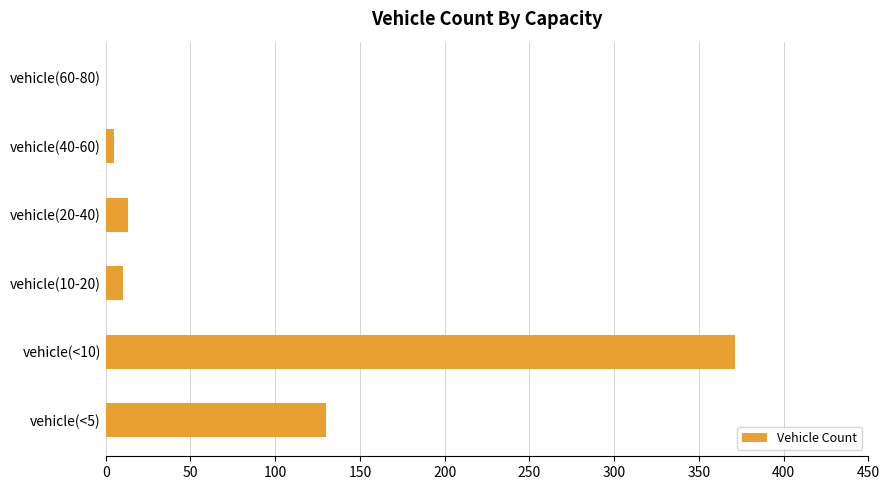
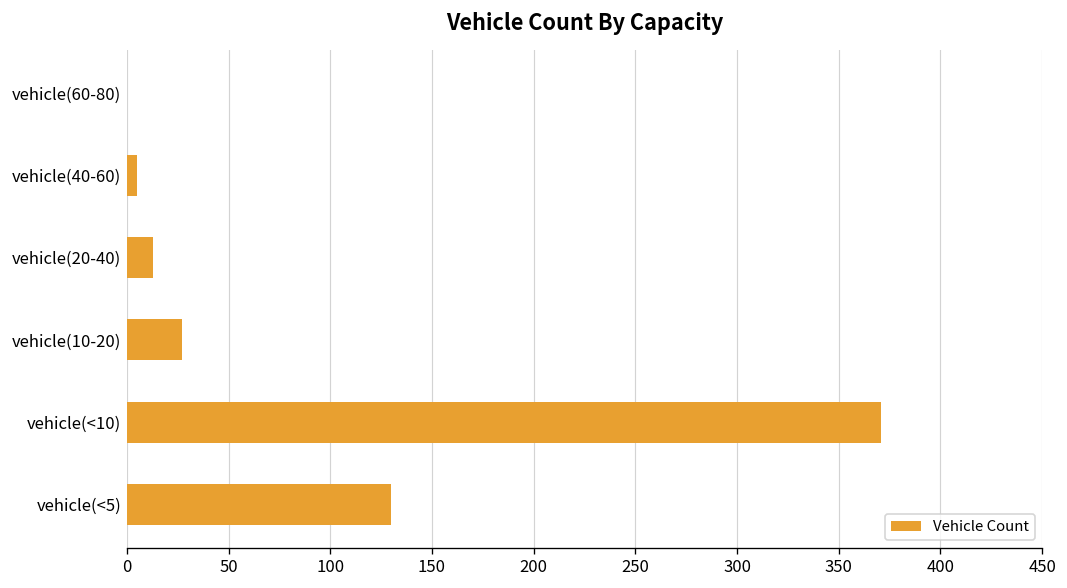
  {
    "vehicle(60-80)": 0,
    "vehicle(40-60)": 5,
    "vehicle(20-40)": 13,
-   "vehicle(10-20)": 10,
+   "vehicle(10-20)": 27,
    "vehicle(<10)": 371,
    "vehicle(<5)": 130
  }
